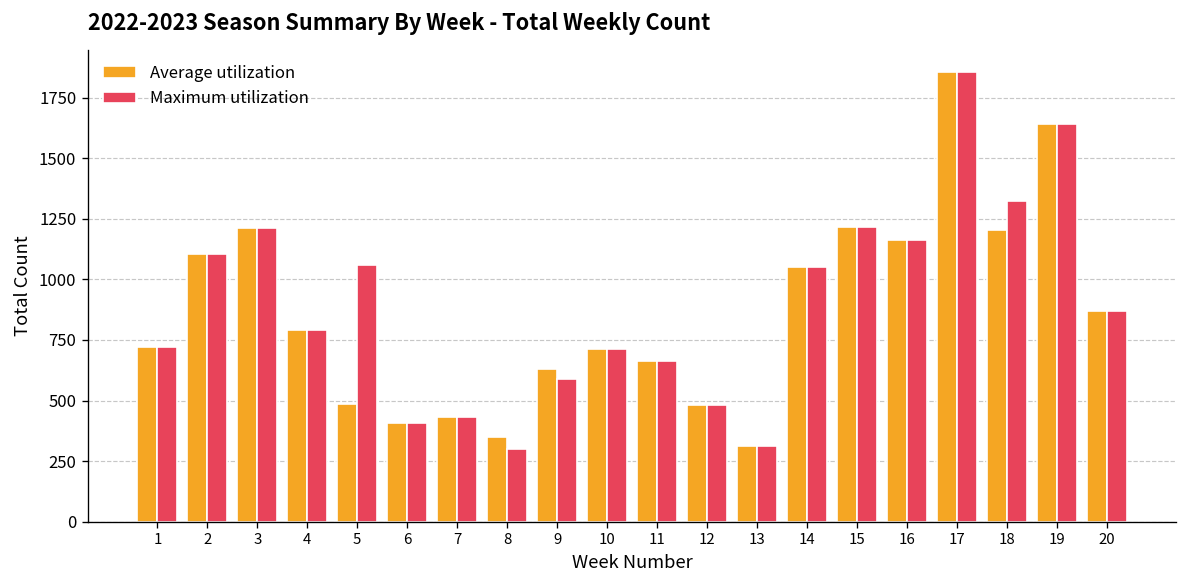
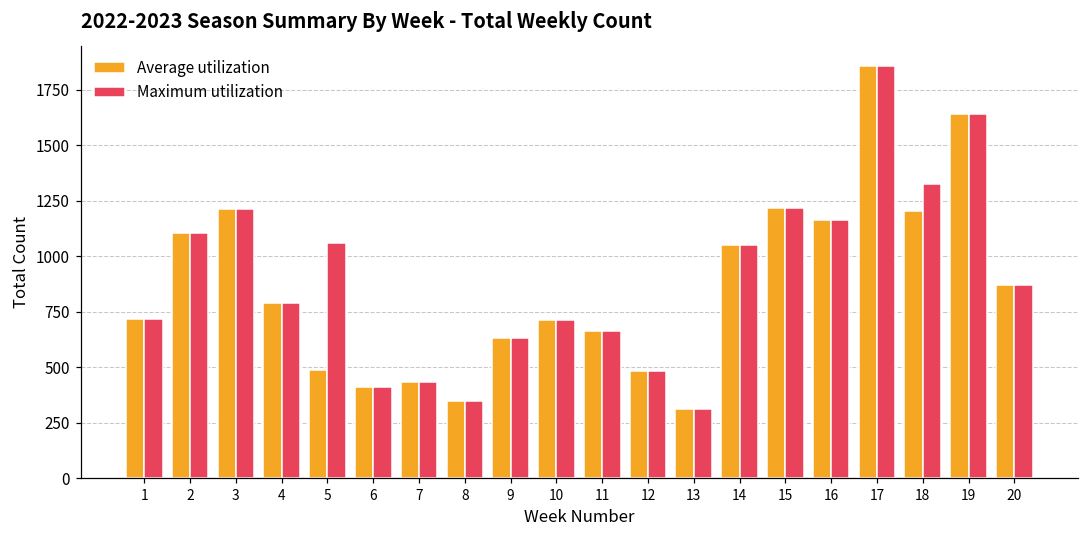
  {
    "Average utilization": {
      "1": 720,
      "2": 1110,
      "3": 1210,
      "4": 790,
      "5": 490,
      "6": 410,
      "7": 430,
      "8": 350,
      "9": 630,
      "10": 710,
      "11": 660,
      "12": 480,
      "13": 310,
      "14": 1050,
      "15": 1220,
      "16": 1160,
      "17": 1850,
      "18": 1200,
      "19": 1640,
      "20": 870
    },
    "Maximum utilization": {
      "1": 720,
      "2": 1110,
      "3": 1210,
      "4": 790,
      "5": 1060,
      "6": 410,
      "7": 430,
-     "8": 300,
-     "9": 590,
+     "8": 350,
+     "9": 630,
      "10": 710,
      "11": 660,
      "12": 480,
      "13": 310,
      "14": 1050,
      "15": 1220,
      "16": 1160,
      "17": 1850,
      "18": 1330,
      "19": 1640,
      "20": 870
    }
  }
